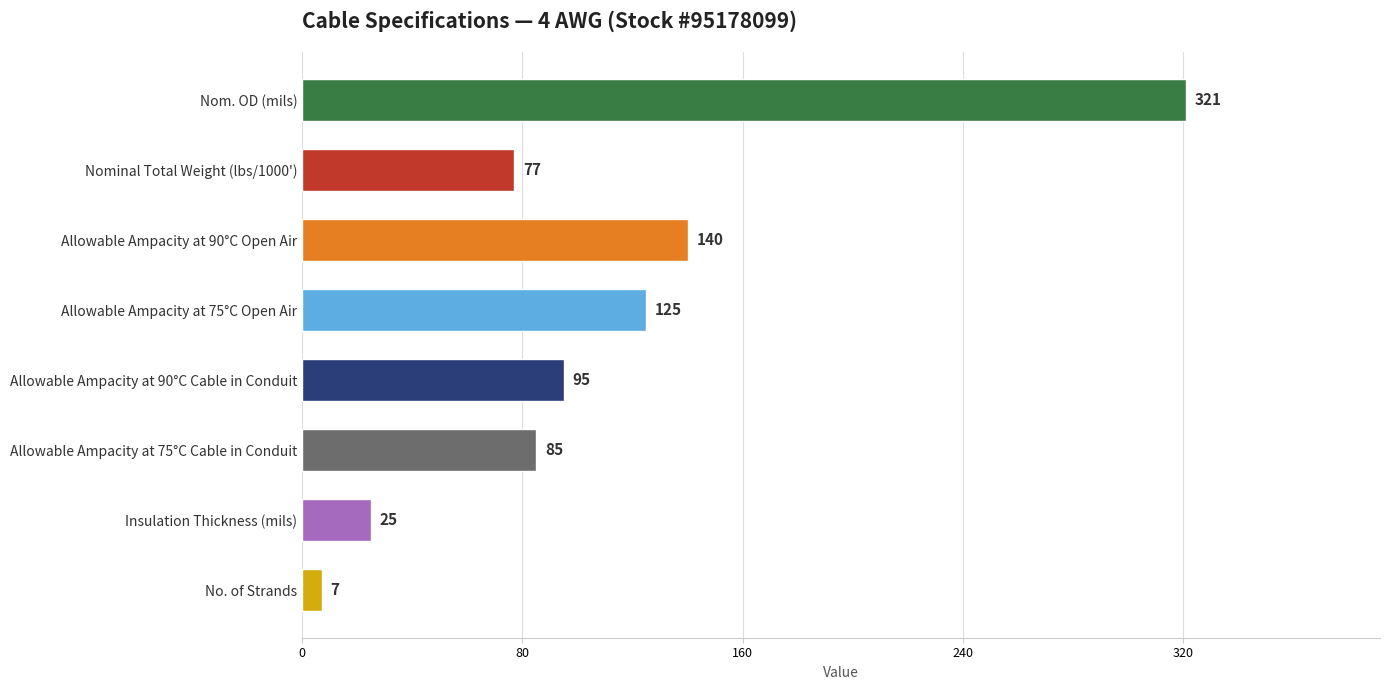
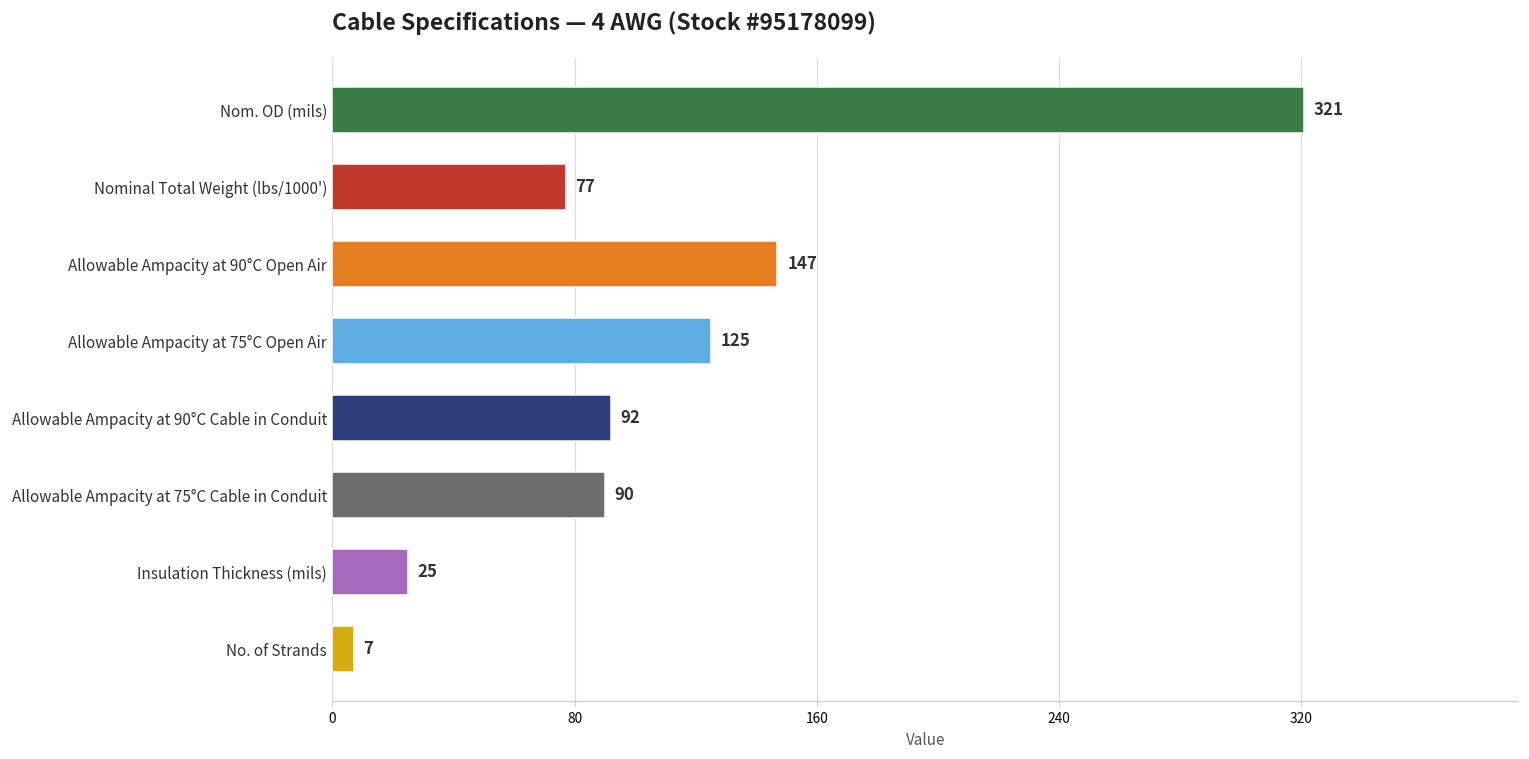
  {
    "Nom. OD (mils)": 321,
    "Nominal Total Weight (lbs/1000')": 77,
-   "Allowable Ampacity at 90°C Open Air": 140,
+   "Allowable Ampacity at 90°C Open Air": 147,
    "Allowable Ampacity at 75°C Open Air": 125,
-   "Allowable Ampacity at 90°C Cable in Conduit": 95,
-   "Allowable Ampacity at 75°C Cable in Conduit": 85,
+   "Allowable Ampacity at 90°C Cable in Conduit": 92,
+   "Allowable Ampacity at 75°C Cable in Conduit": 90,
    "Insulation Thickness (mils)": 25,
    "No. of Strands": 7
  }
